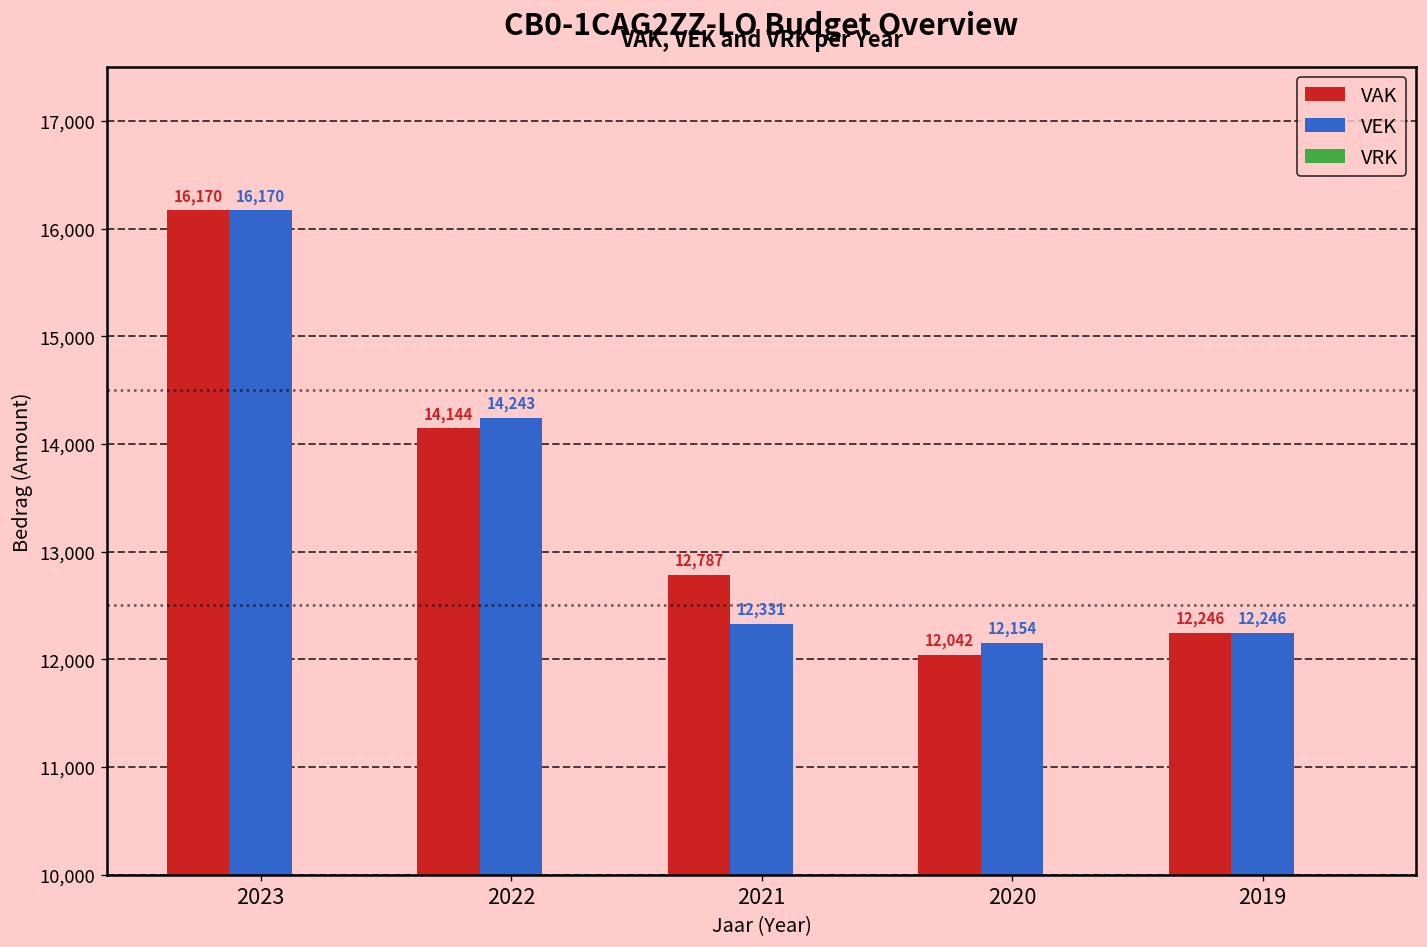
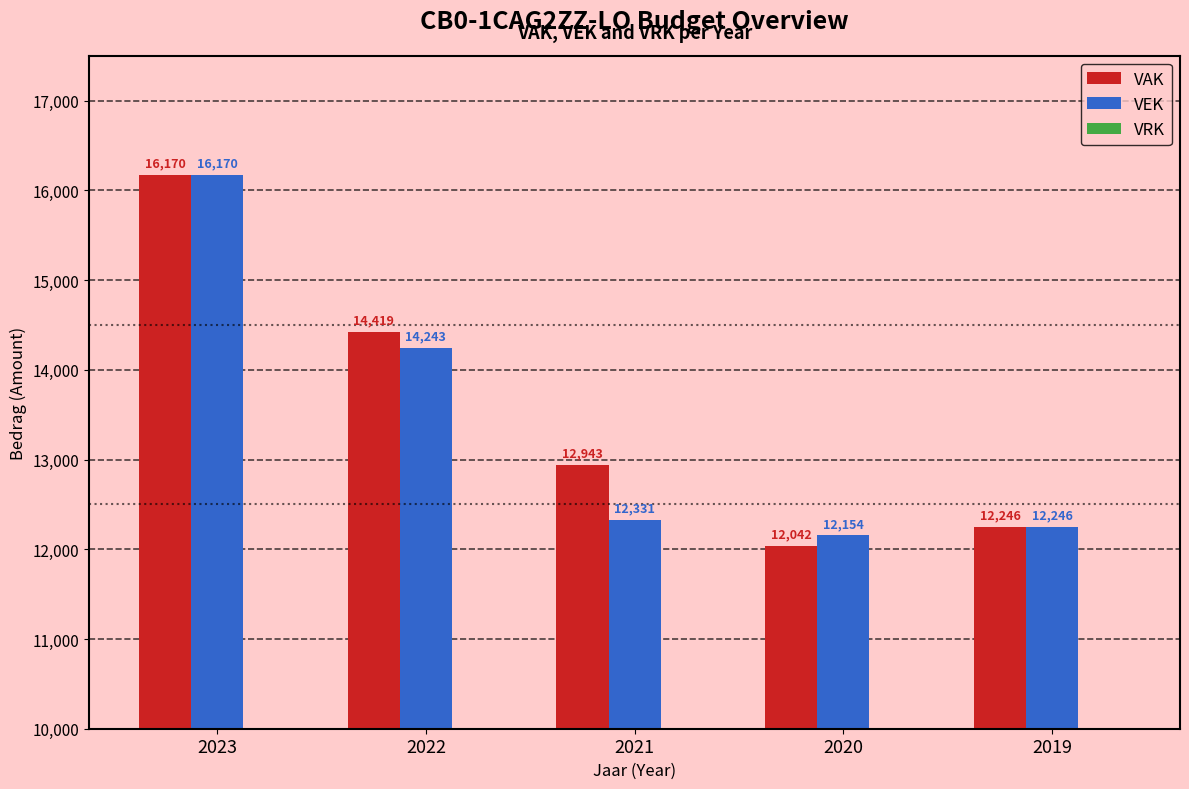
  {
    "VAK": {
      "2023": "16,170",
-     "2022": "14,144",
-     "2021": "12,787",
+     "2022": "14,419",
+     "2021": "12,943",
      "2020": "12,042",
      "2019": "12,246"
    },
    "VEK": {
      "2023": "16,170",
      "2022": "14,243",
      "2021": "12,331",
      "2020": "12,154",
      "2019": "12,246"
    }
  }
